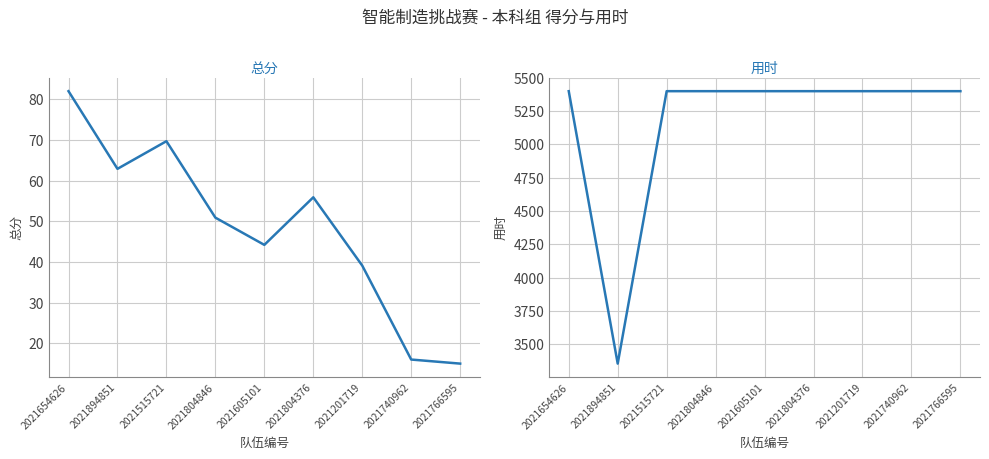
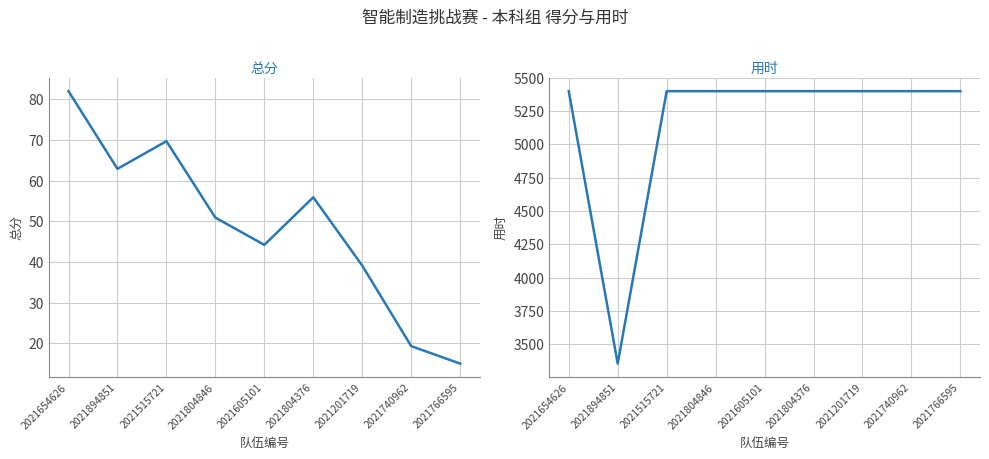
  {
    "总分": {
      "2021654626": 82,
      "2021894851": 63,
      "2021515721": 70,
      "2021804846": 51,
      "2021605101": 44,
      "2021804376": 56,
      "2021201719": 39,
-     "2021740962": 16,
+     "2021740962": 19,
      "2021766595": 15
    },
    "用时": {
      "2021654626": 5400,
      "2021894851": 3360,
      "2021515721": 5400,
      "2021804846": 5400,
      "2021605101": 5400,
      "2021804376": 5400,
      "2021201719": 5400,
      "2021740962": 5400,
      "2021766595": 5400
    }
  }
